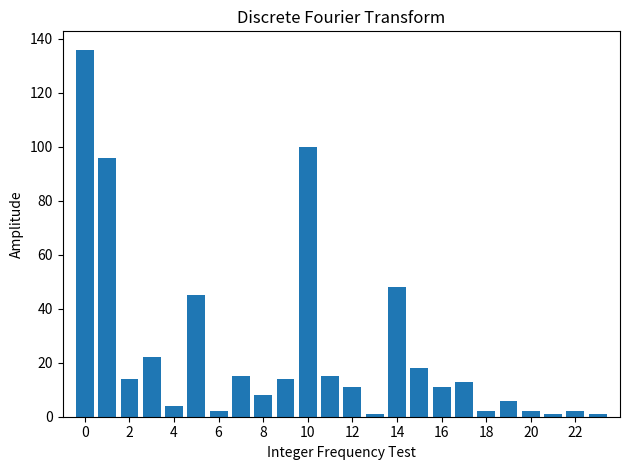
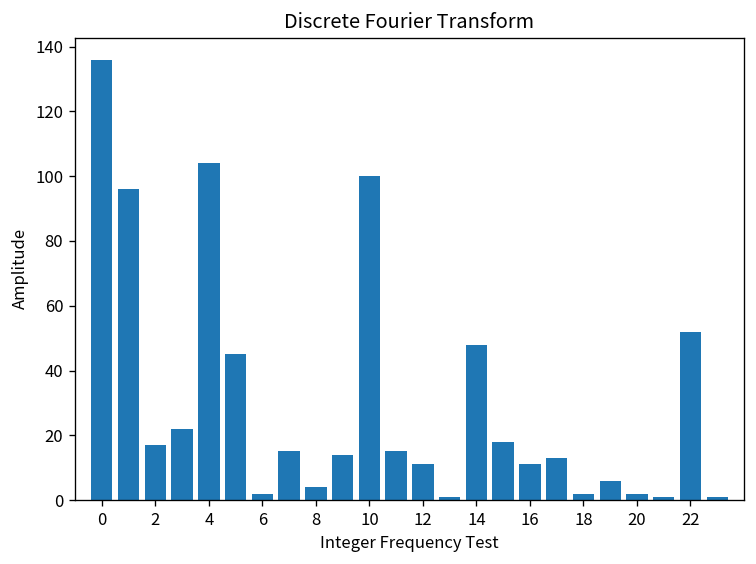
  {
    "0": 136,
-   "2": 14,
-   "4": 4,
+   "2": 17,
+   "4": 104,
    "6": 2,
-   "8": 8,
+   "8": 4,
    "10": 100,
    "12": 11,
    "14": 48,
    "16": 11,
    "18": 2,
    "20": 2,
-   "22": 2
+   "22": 52
  }
